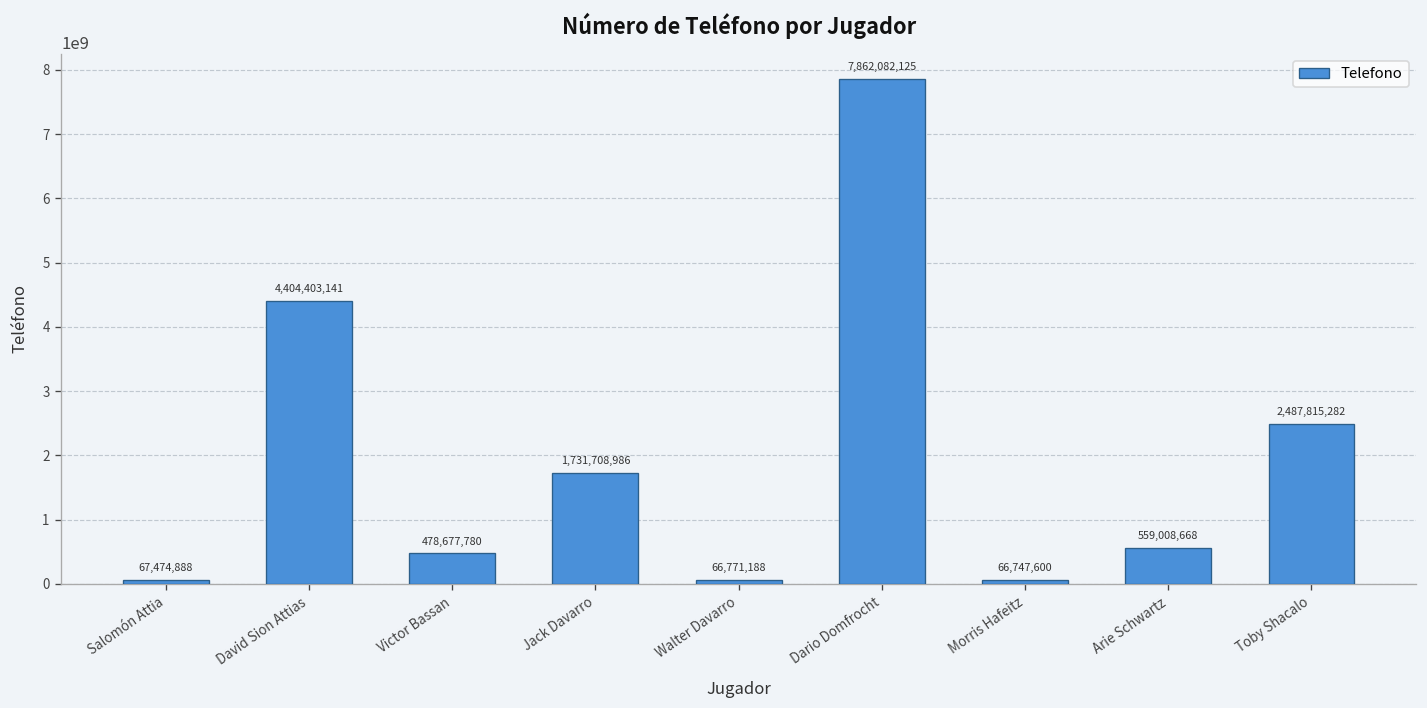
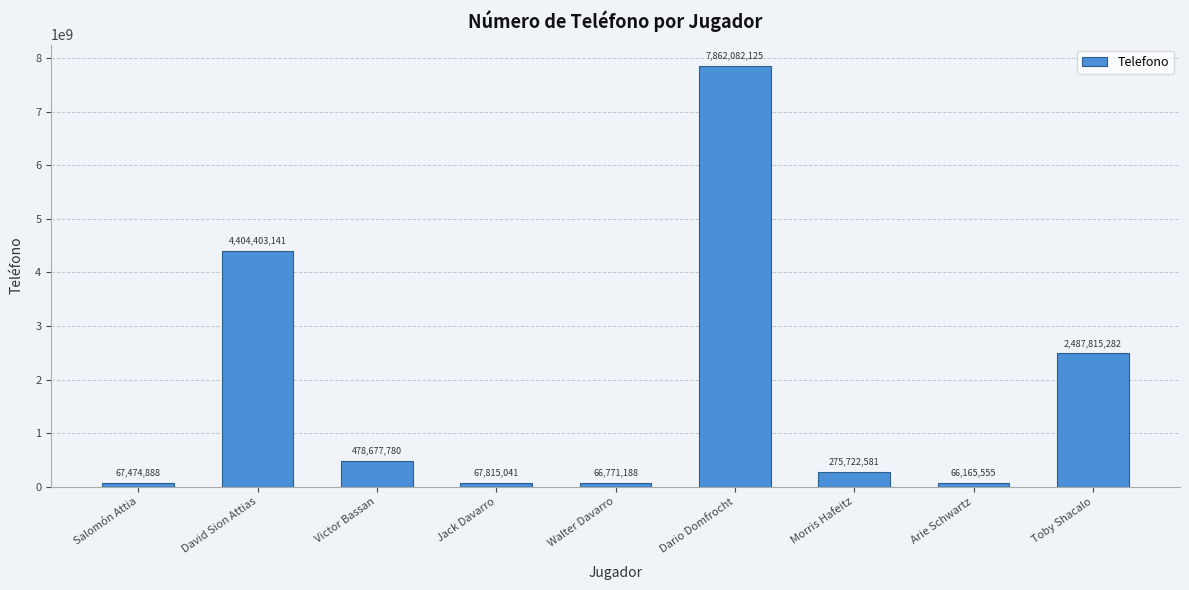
  {
    "Salomón Attia": "67,474,888",
    "David Sion Attias": "4,404,403,141",
    "Victor Bassan": "478,677,780",
-   "Jack Davarro": "1,731,708,986",
+   "Jack Davarro": "67,815,041",
    "Walter Davarro": "66,771,188",
    "Dario Domfrocht": "7,862,082,125",
-   "Morris Hafeitz": "66,747,600",
-   "Arie Schwartz": "559,008,668",
+   "Morris Hafeitz": "275,722,581",
+   "Arie Schwartz": "66,165,555",
    "Toby Shacalo": "2,487,815,282"
  }
